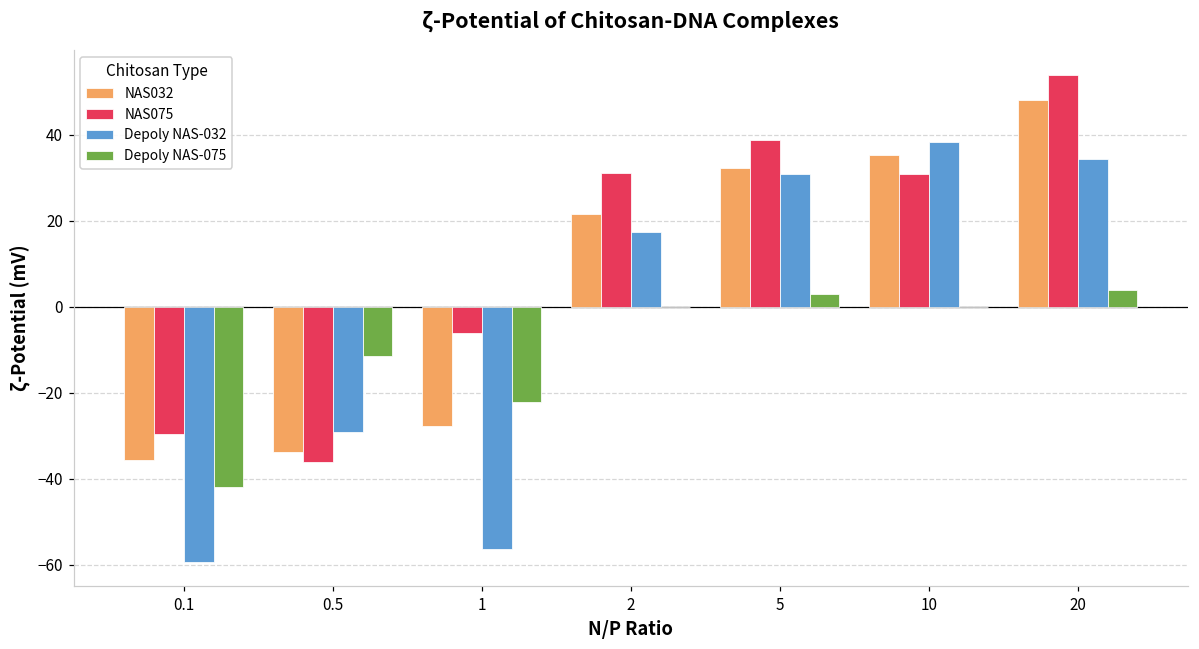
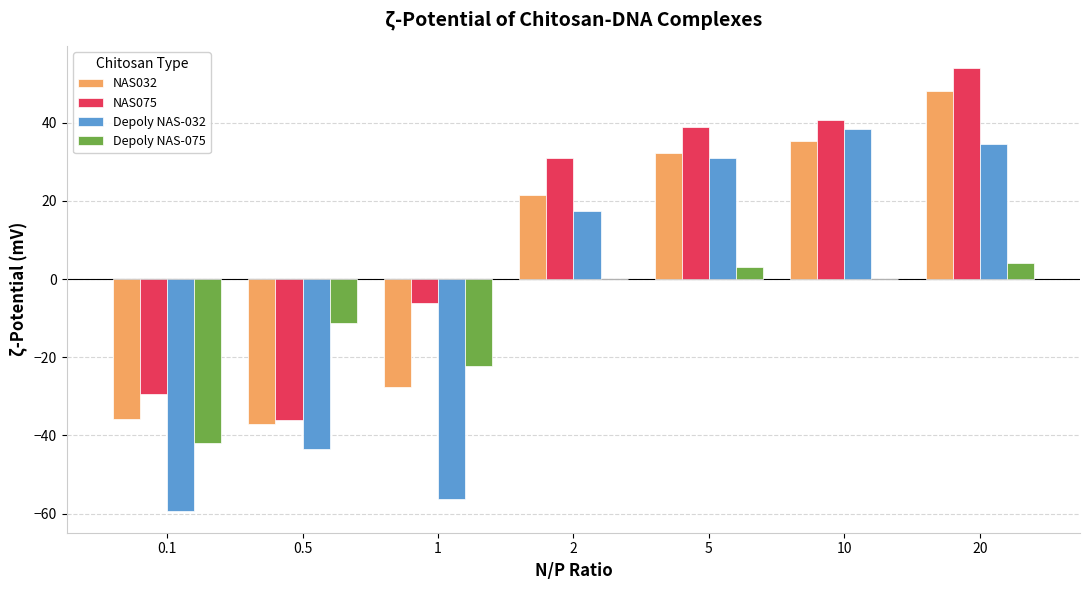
  {
    "NAS032": {
      "0.1": -36,
-     "0.5": -34,
+     "0.5": -37,
      "1": -28,
      "2": 22,
      "5": 32,
      "10": 35,
      "20": 48
    },
    "NAS075": {
      "0.1": -29,
      "0.5": -36,
      "1": -6,
      "2": 31,
      "5": 39,
-     "10": 31,
+     "10": 41,
      "20": 54
    },
    "Depoly NAS-032": {
      "0.1": -59,
-     "0.5": -29,
+     "0.5": -43,
      "1": -56,
      "2": 17,
      "5": 31,
      "10": 38,
      "20": 34
    },
    "Depoly NAS-075": {
      "0.1": -42,
      "0.5": -11,
      "1": -22,
      "2": 0,
      "5": 3,
      "10": 0,
      "20": 4
    }
  }
